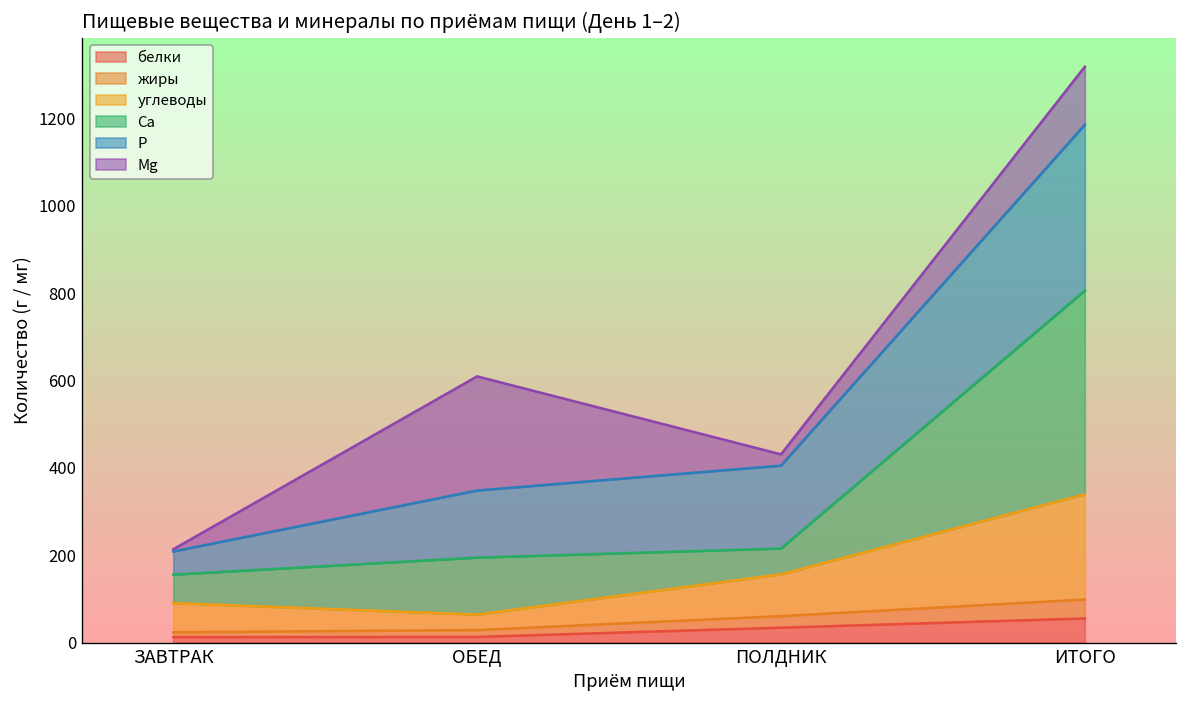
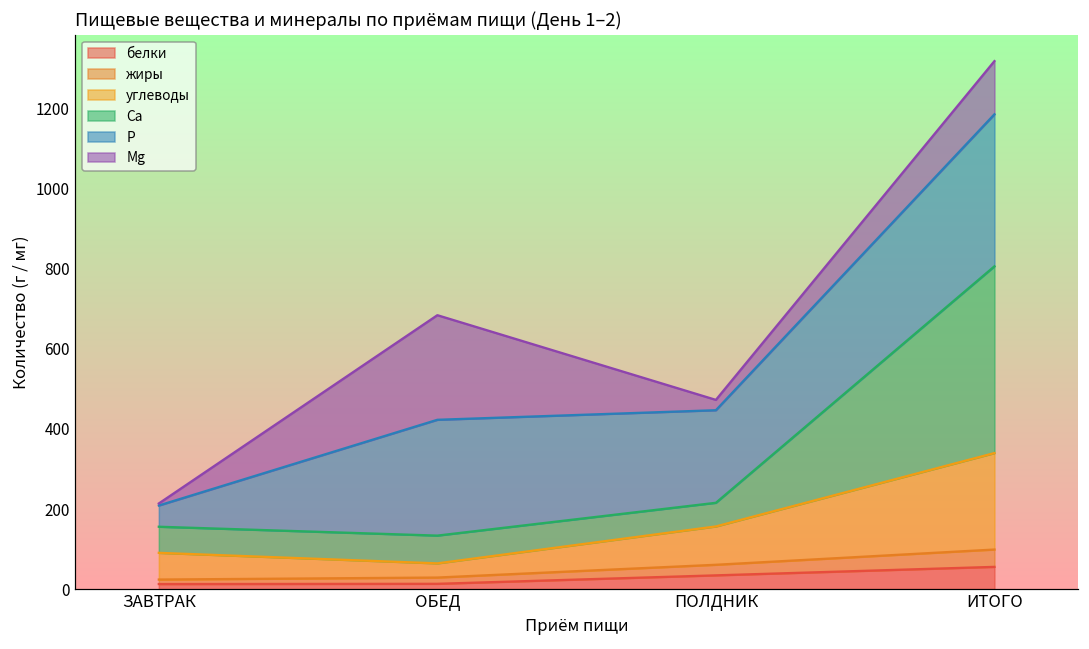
  {
    "Ca": {
      "ЗАВТРАК": 70,
-     "ОБЕД": 130,
+     "ОБЕД": 70,
      "ПОЛДНИК": 60,
      "ИТОГО": 470
    },
    "P": {
-     "ОБЕД": 150,
-     "ПОЛДНИК": 190,
+     "ОБЕД": 290,
+     "ПОЛДНИК": 230,
      "ИТОГО": 380
    },
    "Mg": {
      "ОБЕД": 260,
      "ПОЛДНИК": 30,
      "ИТОГО": 130
    }
  }
